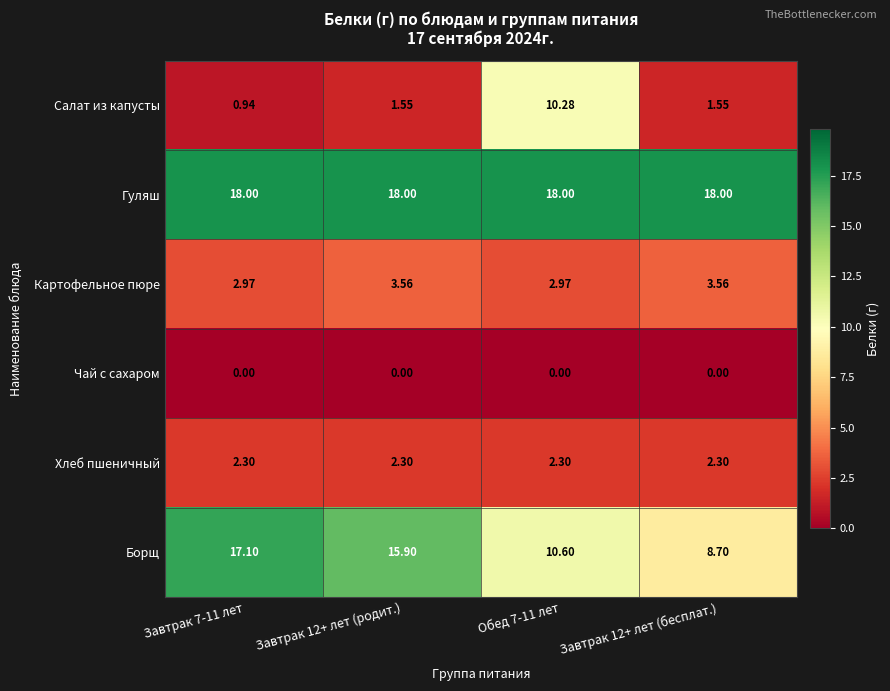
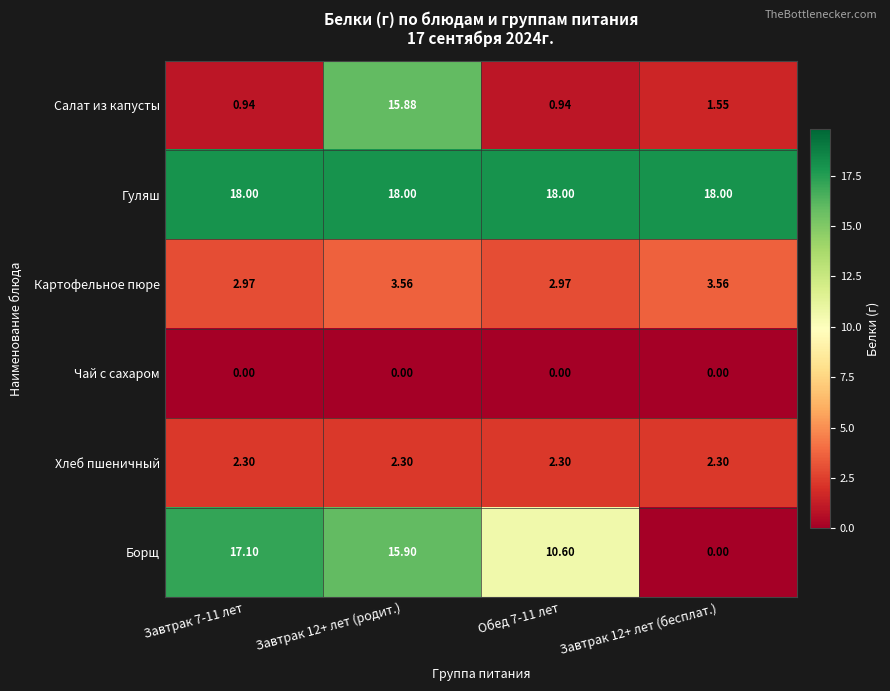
  {
    "Салат из капусты": {
      "Завтрак 7-11 лет": 0.94,
-     "Завтрак 12+ лет (родит.)": 1.55,
-     "Обед 7-11 лет": 10.28,
+     "Завтрак 12+ лет (родит.)": 15.88,
+     "Обед 7-11 лет": 0.94,
      "Завтрак 12+ лет (бесплат.)": 1.55
    },
    "Гуляш": {
      "Завтрак 7-11 лет": 18.00,
      "Завтрак 12+ лет (родит.)": 18.00,
      "Обед 7-11 лет": 18.00,
      "Завтрак 12+ лет (бесплат.)": 18.00
    },
    "Картофельное пюре": {
      "Завтрак 7-11 лет": 2.97,
      "Завтрак 12+ лет (родит.)": 3.56,
      "Обед 7-11 лет": 2.97,
      "Завтрак 12+ лет (бесплат.)": 3.56
    },
    "Чай с сахаром": {
      "Завтрак 7-11 лет": 0.00,
      "Завтрак 12+ лет (родит.)": 0.00,
      "Обед 7-11 лет": 0.00,
      "Завтрак 12+ лет (бесплат.)": 0.00
    },
    "Хлеб пшеничный": {
      "Завтрак 7-11 лет": 2.30,
      "Завтрак 12+ лет (родит.)": 2.30,
      "Обед 7-11 лет": 2.30,
      "Завтрак 12+ лет (бесплат.)": 2.30
    },
    "Борщ": {
      "Завтрак 7-11 лет": 17.10,
      "Завтрак 12+ лет (родит.)": 15.90,
      "Обед 7-11 лет": 10.60,
-     "Завтрак 12+ лет (бесплат.)": 8.70
+     "Завтрак 12+ лет (бесплат.)": 0.00
    }
  }
